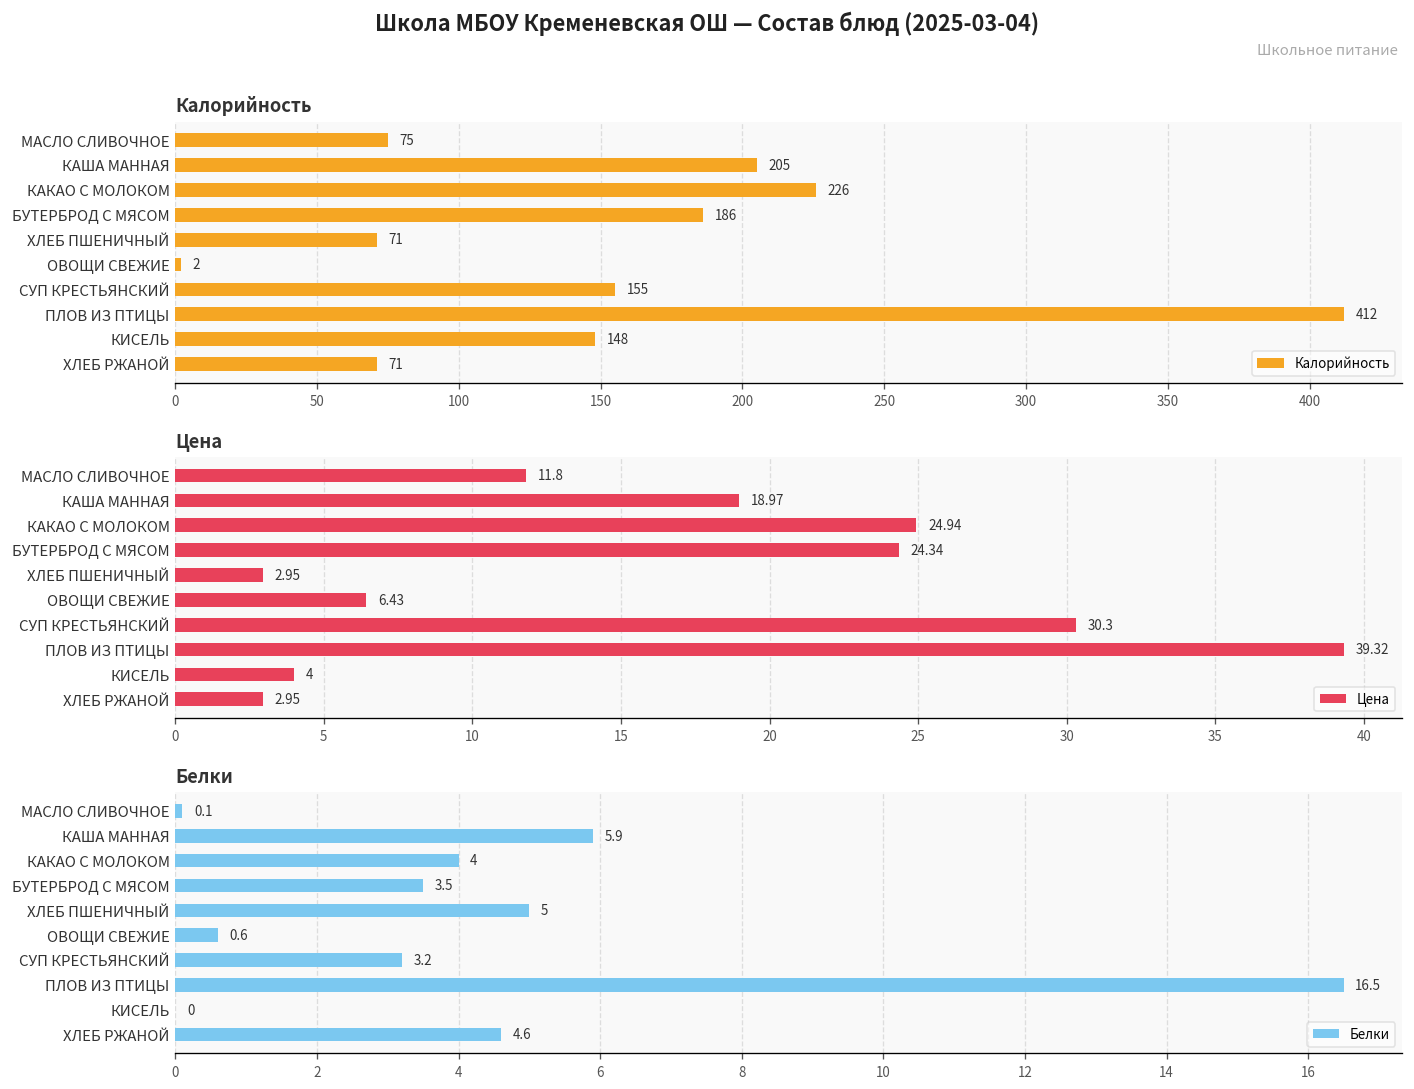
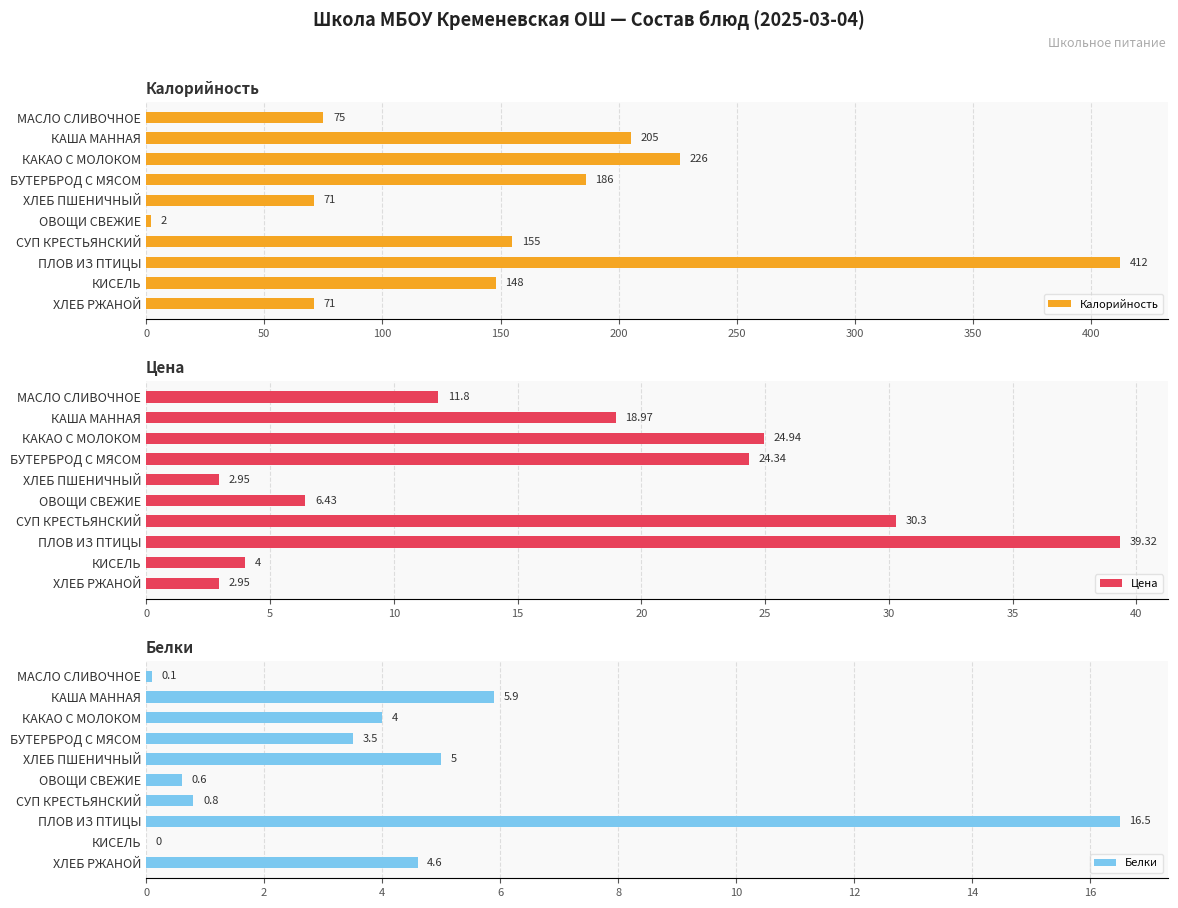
  {
    "Калорийность": {
      "МАСЛО СЛИВОЧНОЕ": 75,
      "КАША МАННАЯ": 205,
      "КАКАО С МОЛОКОМ": 226,
      "БУТЕРБРОД С МЯСОМ": 186,
      "ХЛЕБ ПШЕНИЧНЫЙ": 71,
      "ОВОЩИ СВЕЖИЕ": 2,
      "СУП КРЕСТЬЯНСКИЙ": 155,
      "ПЛОВ ИЗ ПТИЦЫ": 412,
      "КИСЕЛЬ": 148,
      "ХЛЕБ РЖАНОЙ": 71
    },
    "Цена": {
      "МАСЛО СЛИВОЧНОЕ": 11.8,
      "КАША МАННАЯ": 18.97,
      "КАКАО С МОЛОКОМ": 24.94,
      "БУТЕРБРОД С МЯСОМ": 24.34,
      "ХЛЕБ ПШЕНИЧНЫЙ": 2.95,
      "ОВОЩИ СВЕЖИЕ": 6.43,
      "СУП КРЕСТЬЯНСКИЙ": 30.3,
      "ПЛОВ ИЗ ПТИЦЫ": 39.32,
      "КИСЕЛЬ": 4,
      "ХЛЕБ РЖАНОЙ": 2.95
    },
    "Белки": {
      "МАСЛО СЛИВОЧНОЕ": 0.1,
      "КАША МАННАЯ": 5.9,
      "КАКАО С МОЛОКОМ": 4,
      "БУТЕРБРОД С МЯСОМ": 3.5,
      "ХЛЕБ ПШЕНИЧНЫЙ": 5,
      "ОВОЩИ СВЕЖИЕ": 0.6,
-     "СУП КРЕСТЬЯНСКИЙ": 3.2,
+     "СУП КРЕСТЬЯНСКИЙ": 0.8,
      "ПЛОВ ИЗ ПТИЦЫ": 16.5,
      "КИСЕЛЬ": 0,
      "ХЛЕБ РЖАНОЙ": 4.6
    }
  }
